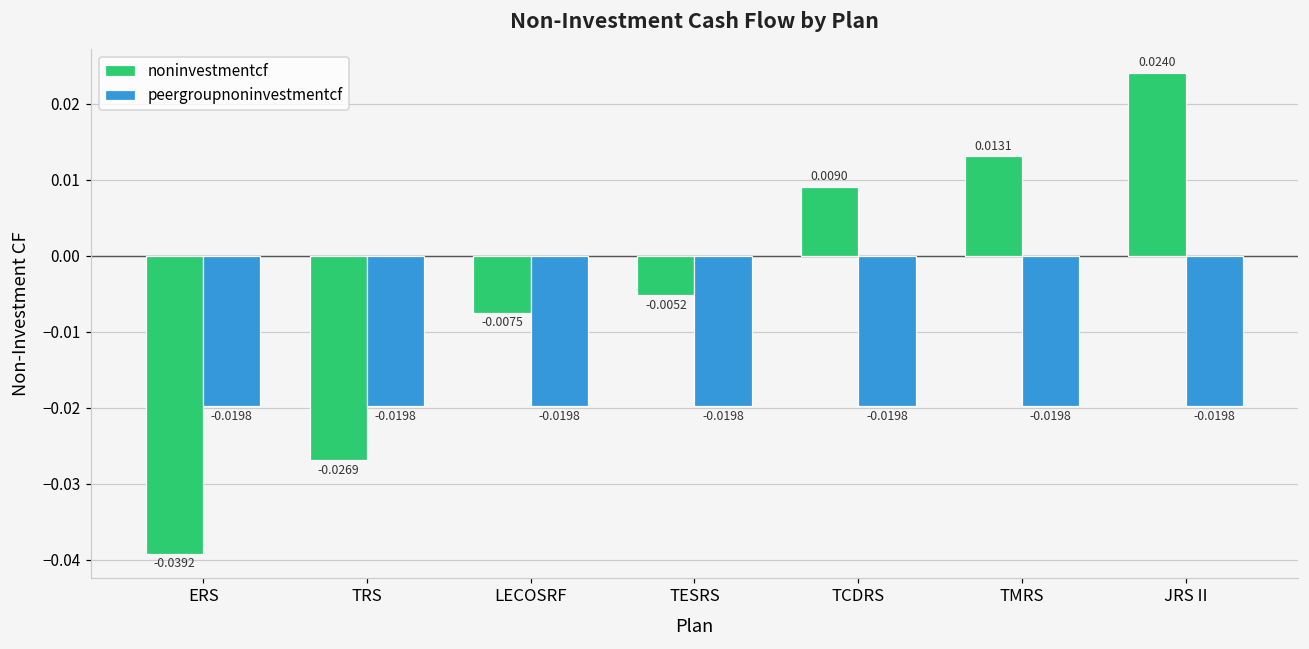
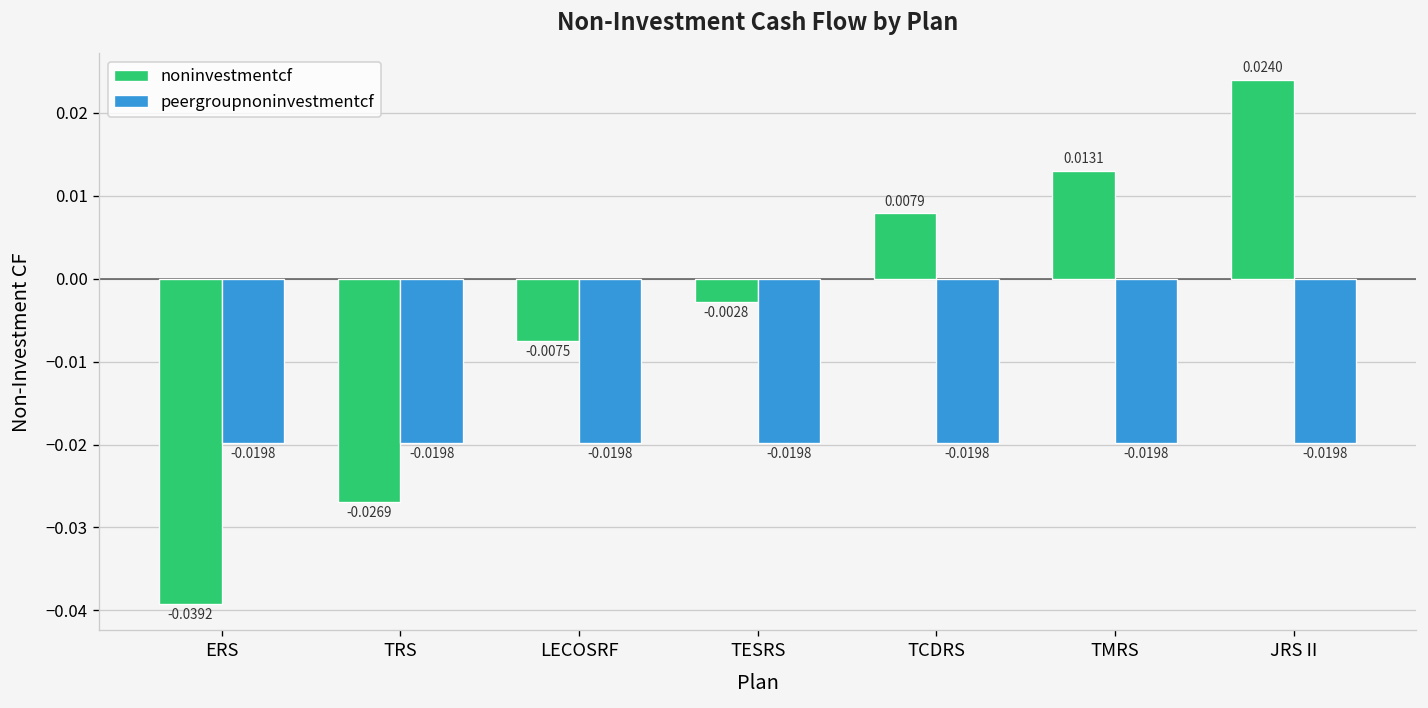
  {
    "noninvestmentcf": {
      "ERS": -0.0392,
      "TRS": -0.0269,
      "LECOSRF": -0.0075,
-     "TESRS": -0.0052,
-     "TCDRS": 0.0090,
+     "TESRS": -0.0028,
+     "TCDRS": 0.0079,
      "TMRS": 0.0131,
      "JRS II": 0.0240
    },
    "peergroupnoninvestmentcf": {
      "ERS": -0.0198,
      "TRS": -0.0198,
      "LECOSRF": -0.0198,
      "TESRS": -0.0198,
      "TCDRS": -0.0198,
      "TMRS": -0.0198,
      "JRS II": -0.0198
    }
  }
